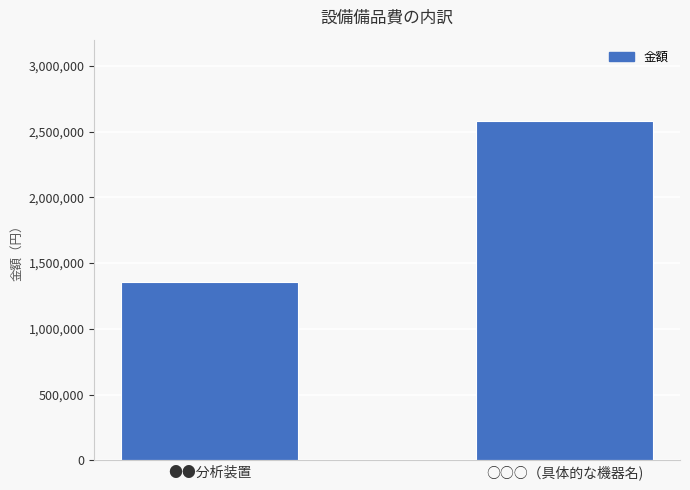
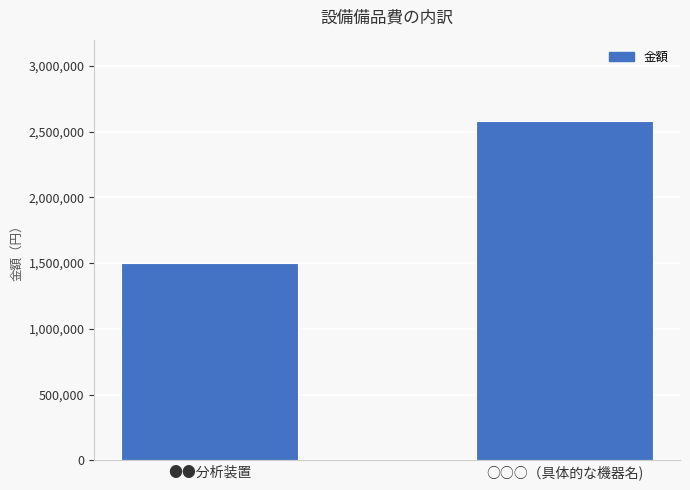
  {
-   "●●分析装置": "1,350,000",
+   "●●分析装置": "1,500,000",
    "○○○（具体的な機器名)": "2,580,000"
  }
